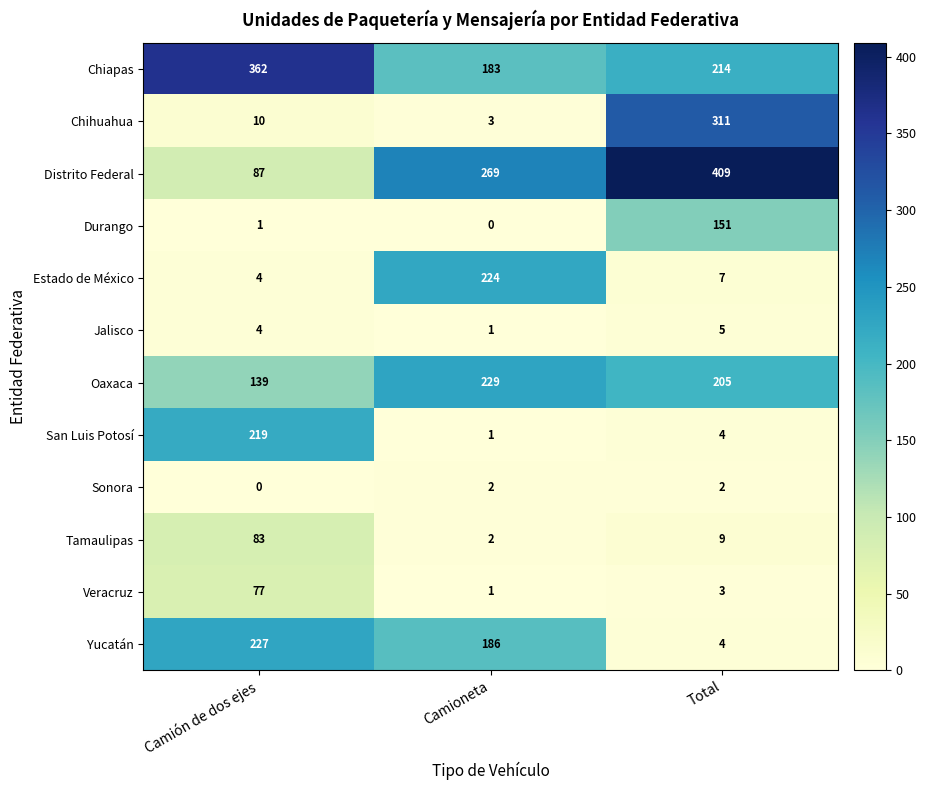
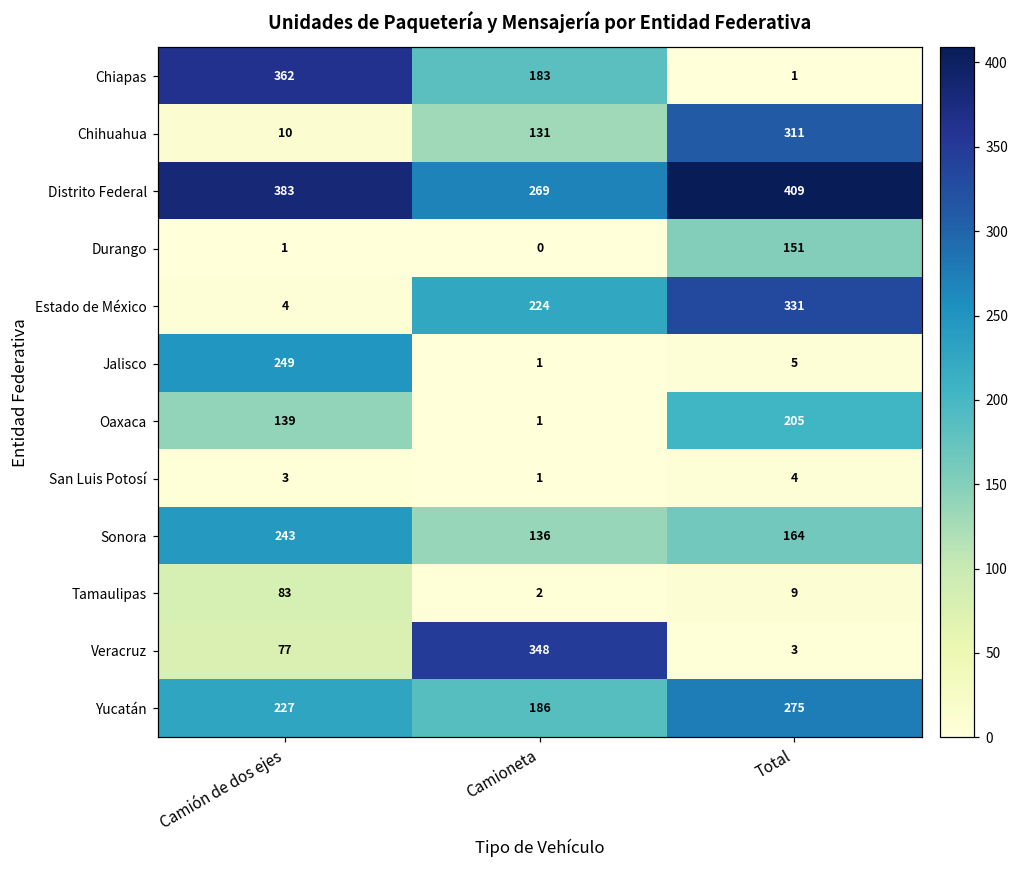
  {
    "Chiapas": {
      "Camión de dos ejes": 362,
      "Camioneta": 183,
-     "Total": 214
+     "Total": 1
    },
    "Chihuahua": {
      "Camión de dos ejes": 10,
-     "Camioneta": 3,
+     "Camioneta": 131,
      "Total": 311
    },
    "Distrito Federal": {
-     "Camión de dos ejes": 87,
+     "Camión de dos ejes": 383,
      "Camioneta": 269,
      "Total": 409
    },
    "Durango": {
      "Camión de dos ejes": 1,
      "Camioneta": 0,
      "Total": 151
    },
    "Estado de México": {
      "Camión de dos ejes": 4,
      "Camioneta": 224,
-     "Total": 7
+     "Total": 331
    },
    "Jalisco": {
-     "Camión de dos ejes": 4,
+     "Camión de dos ejes": 249,
      "Camioneta": 1,
      "Total": 5
    },
    "Oaxaca": {
      "Camión de dos ejes": 139,
-     "Camioneta": 229,
+     "Camioneta": 1,
      "Total": 205
    },
    "San Luis Potosí": {
-     "Camión de dos ejes": 219,
+     "Camión de dos ejes": 3,
      "Camioneta": 1,
      "Total": 4
    },
    "Sonora": {
-     "Camión de dos ejes": 0,
-     "Camioneta": 2,
-     "Total": 2
+     "Camión de dos ejes": 243,
+     "Camioneta": 136,
+     "Total": 164
    },
    "Tamaulipas": {
      "Camión de dos ejes": 83,
      "Camioneta": 2,
      "Total": 9
    },
    "Veracruz": {
      "Camión de dos ejes": 77,
-     "Camioneta": 1,
+     "Camioneta": 348,
      "Total": 3
    },
    "Yucatán": {
      "Camión de dos ejes": 227,
      "Camioneta": 186,
-     "Total": 4
+     "Total": 275
    }
  }
